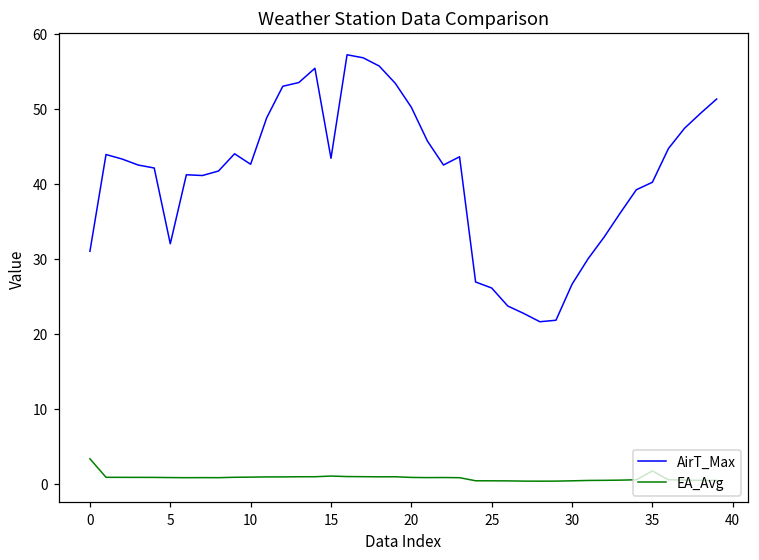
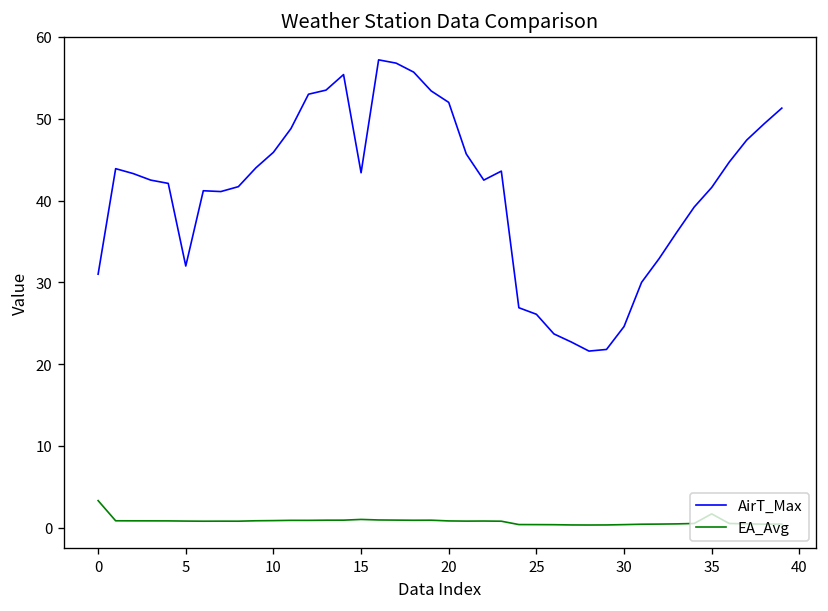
  {
    "AirT_Max": {
      "0": 31,
      "5": 32,
-     "10": 43,
+     "10": 46,
      "15": 43,
-     "20": 50,
+     "20": 52,
      "25": 26,
-     "30": 27,
-     "35": 40
+     "30": 25,
+     "35": 42
    },
    "EA_Avg": {
      "0": 3,
      "5": 1,
      "10": 1,
      "15": 1,
      "20": 1,
      "25": 0,
      "30": 0
    }
  }
